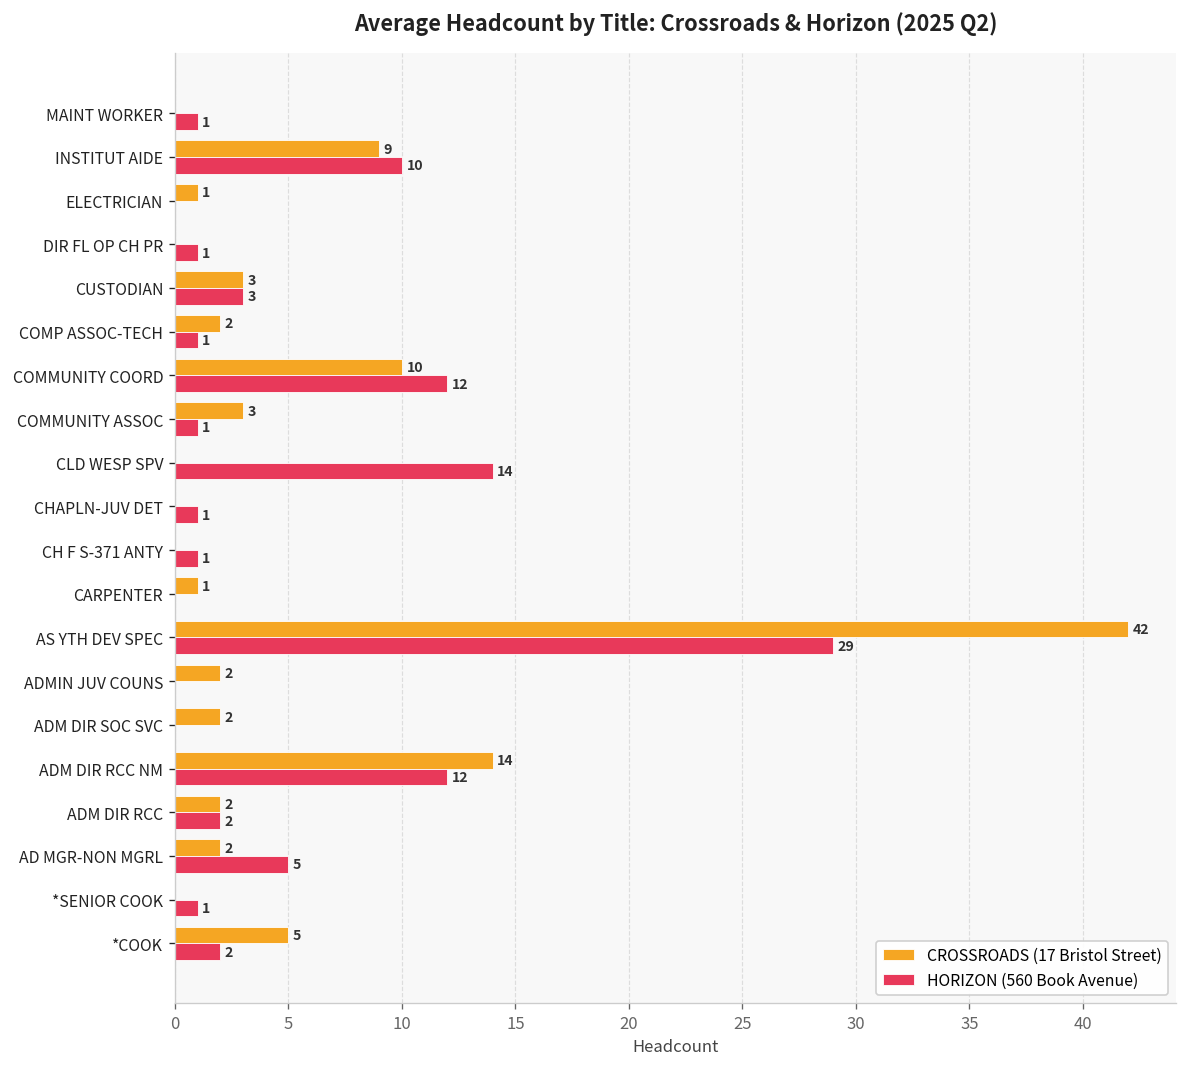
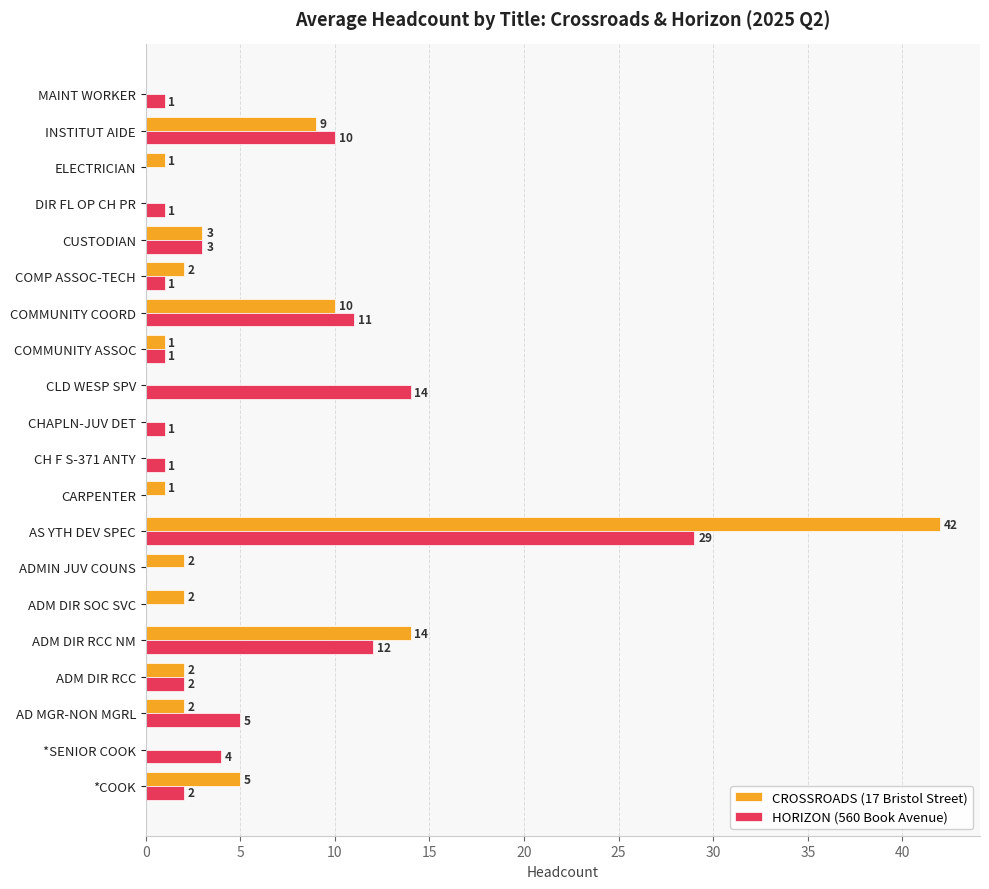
  {
    "CROSSROADS (17 Bristol Street)": {
      "INSTITUT AIDE": 9,
      "ELECTRICIAN": 1,
      "CUSTODIAN": 3,
      "COMP ASSOC-TECH": 2,
      "COMMUNITY COORD": 10,
-     "COMMUNITY ASSOC": 3,
+     "COMMUNITY ASSOC": 1,
      "CARPENTER": 1,
      "AS YTH DEV SPEC": 42,
      "ADMIN JUV COUNS": 2,
      "ADM DIR SOC SVC": 2,
      "ADM DIR RCC NM": 14,
      "ADM DIR RCC": 2,
      "AD MGR-NON MGRL": 2,
      "*COOK": 5
    },
    "HORIZON (560 Book Avenue)": {
      "MAINT WORKER": 1,
      "INSTITUT AIDE": 10,
      "DIR FL OP CH PR": 1,
      "CUSTODIAN": 3,
      "COMP ASSOC-TECH": 1,
-     "COMMUNITY COORD": 12,
+     "COMMUNITY COORD": 11,
      "COMMUNITY ASSOC": 1,
      "CLD WESP SPV": 14,
      "CHAPLN-JUV DET": 1,
      "CH F S-371 ANTY": 1,
      "AS YTH DEV SPEC": 29,
      "ADM DIR RCC NM": 12,
      "ADM DIR RCC": 2,
      "AD MGR-NON MGRL": 5,
-     "*SENIOR COOK": 1,
+     "*SENIOR COOK": 4,
      "*COOK": 2
    }
  }
